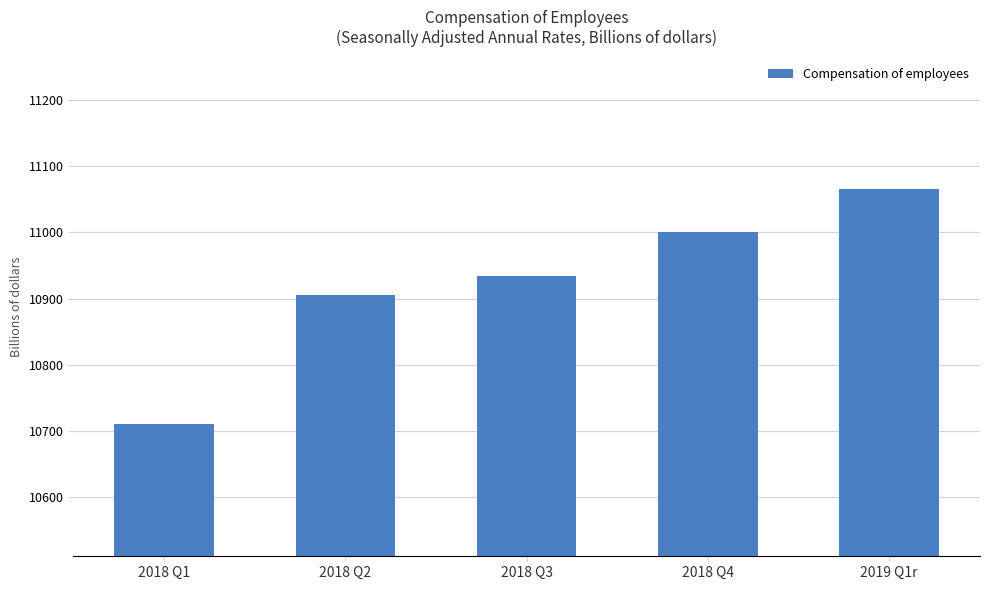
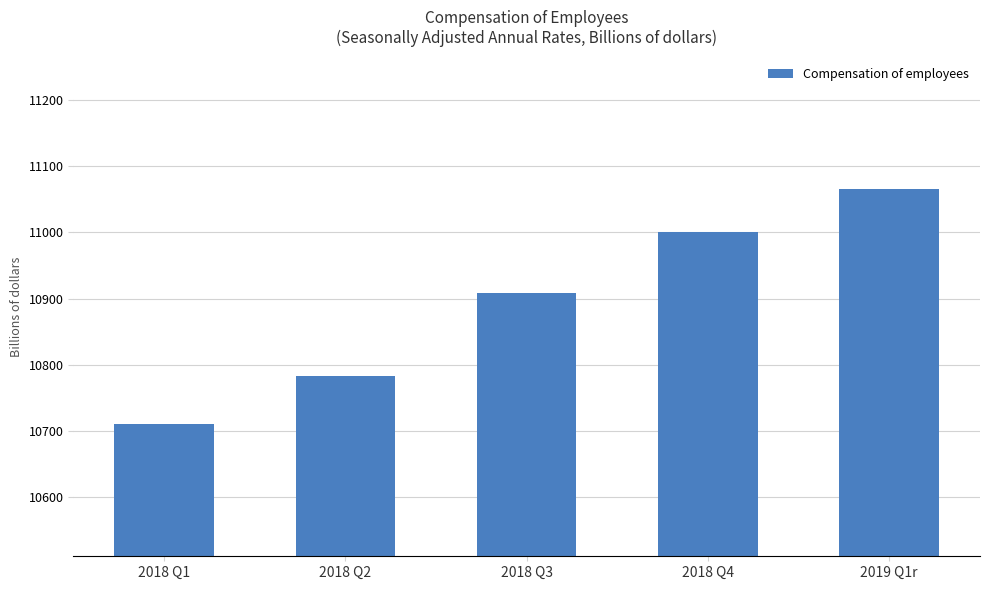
  {
    "2018 Q1": 10710,
-   "2018 Q2": 10910,
-   "2018 Q3": 10930,
+   "2018 Q2": 10780,
+   "2018 Q3": 10910,
    "2018 Q4": 11000,
    "2019 Q1r": 11070
  }
